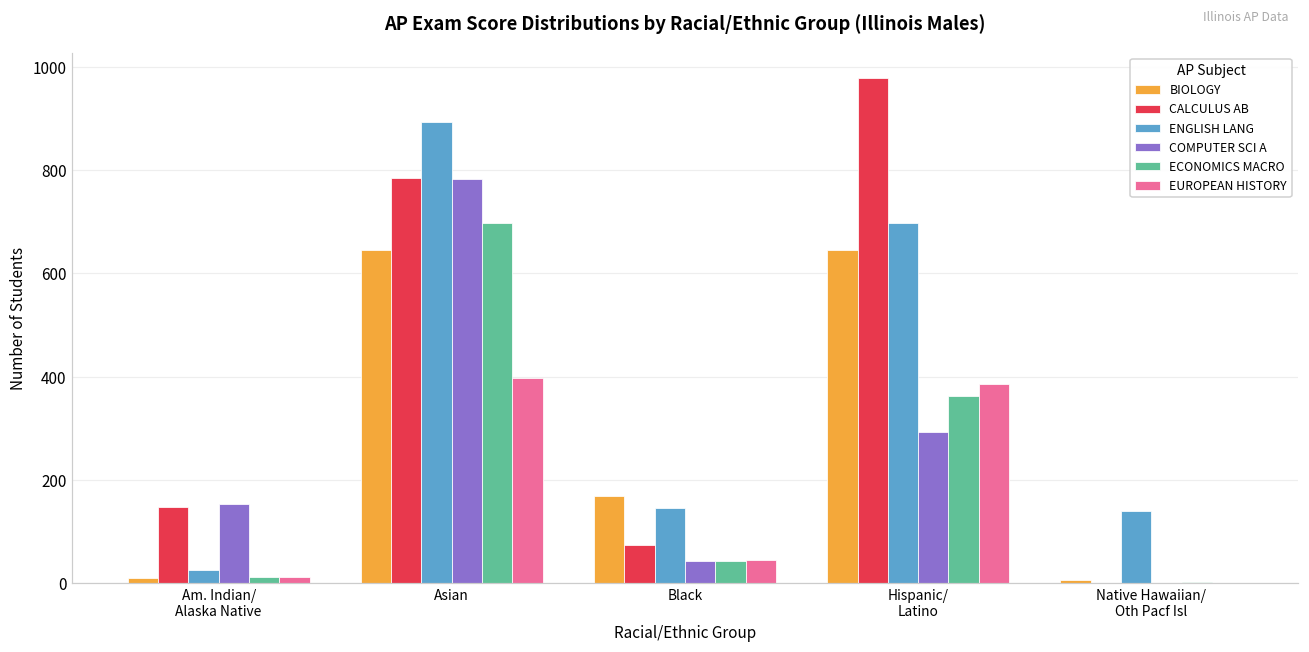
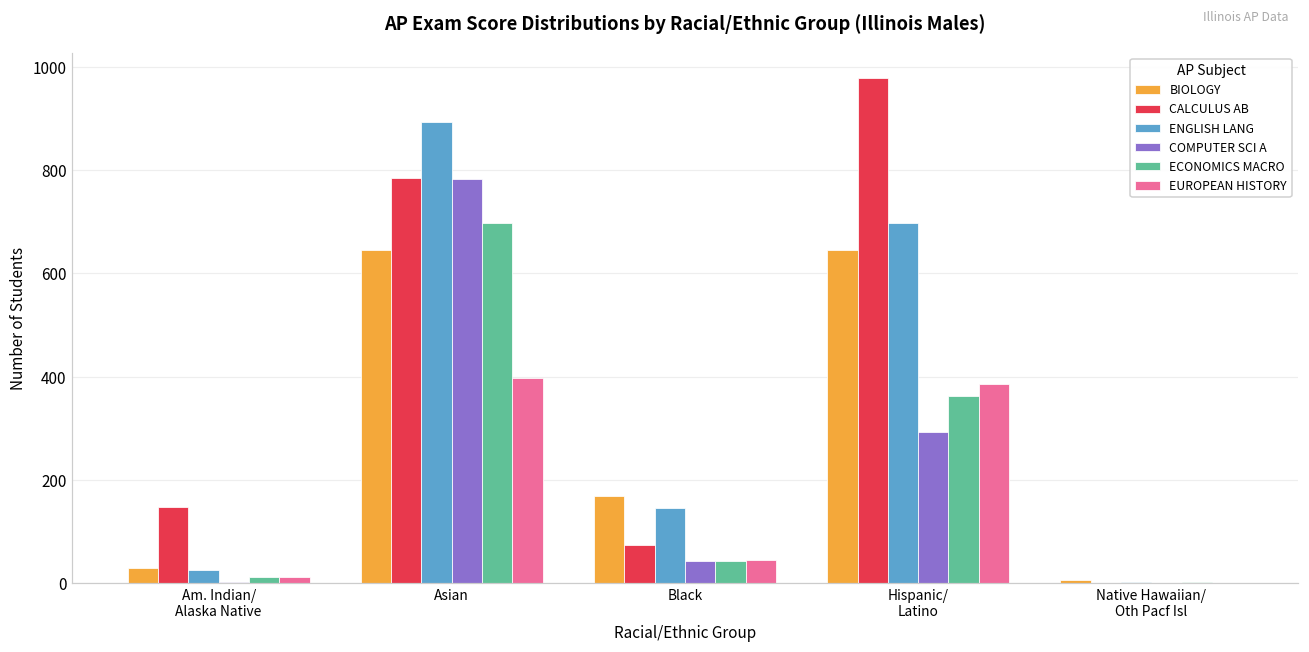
  {
    "BIOLOGY": {
-     "Am. Indian/ Alaska Native": 10,
+     "Am. Indian/ Alaska Native": 30,
      "Asian": 650,
      "Black": 170,
      "Hispanic/ Latino": 650,
      "Native Hawaiian/ Oth Pacf Isl": 10
    },
    "CALCULUS AB": {
      "Am. Indian/ Alaska Native": 150,
      "Asian": 790,
      "Black": 70,
      "Hispanic/ Latino": 980,
      "Native Hawaiian/ Oth Pacf Isl": 0
    },
    "ENGLISH LANG": {
      "Am. Indian/ Alaska Native": 30,
      "Asian": 890,
      "Black": 150,
      "Hispanic/ Latino": 700,
-     "Native Hawaiian/ Oth Pacf Isl": 140
+     "Native Hawaiian/ Oth Pacf Isl": 0
    },
    "COMPUTER SCI A": {
-     "Am. Indian/ Alaska Native": 150,
+     "Am. Indian/ Alaska Native": 0,
      "Asian": 780,
      "Black": 40,
      "Hispanic/ Latino": 290
    },
    "ECONOMICS MACRO": {
      "Am. Indian/ Alaska Native": 10,
      "Asian": 700,
      "Black": 40,
      "Hispanic/ Latino": 360
    },
    "EUROPEAN HISTORY": {
      "Am. Indian/ Alaska Native": 10,
      "Asian": 400,
      "Black": 50,
      "Hispanic/ Latino": 390,
      "Native Hawaiian/ Oth Pacf Isl": 0
    }
  }
